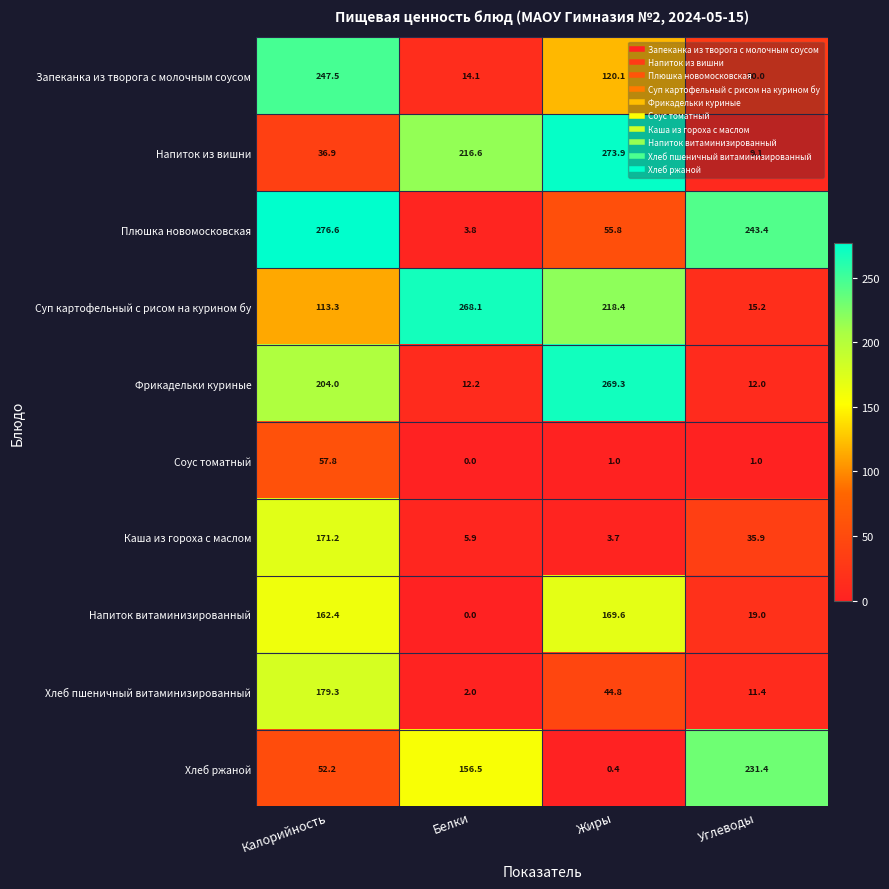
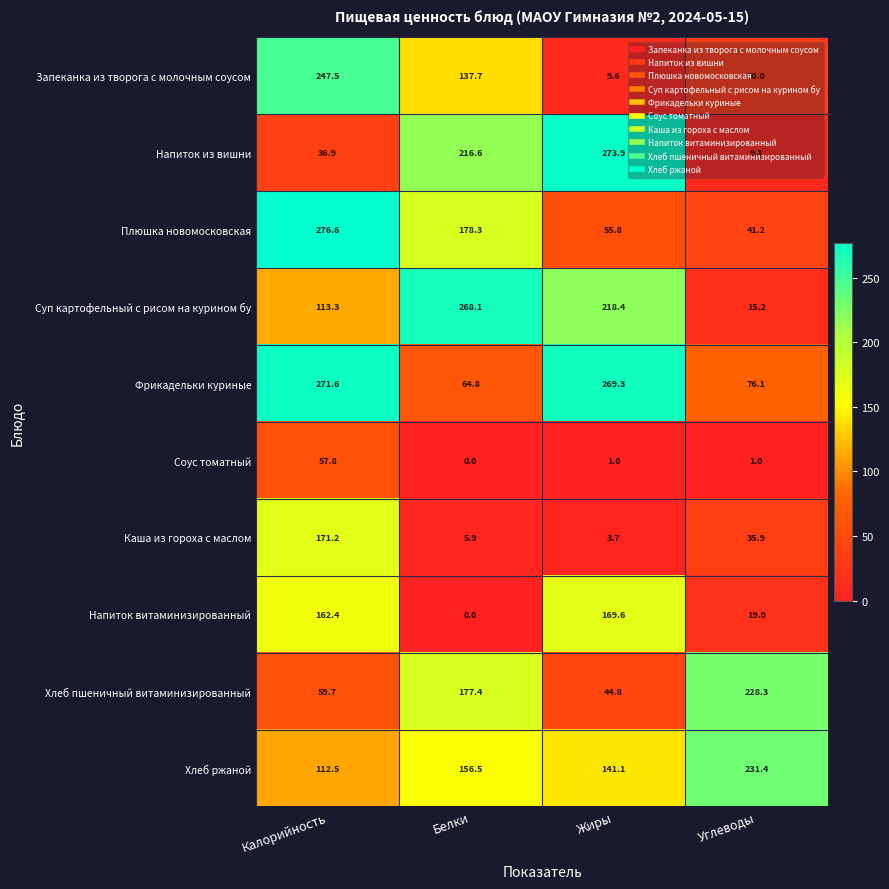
  {
    "Запеканка из творога с молочным соусом": {
      "Калорийность": 247.5,
-     "Белки": 14.1,
-     "Жиры": 120.1
+     "Белки": 137.7,
+     "Жиры": 9.6
    },
    "Напиток из вишни": {
      "Калорийность": 36.9,
      "Белки": 216.6,
      "Жиры": 273.9
    },
    "Плюшка новомосковская": {
      "Калорийность": 276.6,
-     "Белки": 3.8,
+     "Белки": 178.3,
      "Жиры": 55.8,
-     "Углеводы": 243.4
+     "Углеводы": 41.2
    },
    "Суп картофельный с рисом на курином бу": {
      "Калорийность": 113.3,
      "Белки": 268.1,
      "Жиры": 218.4,
      "Углеводы": 15.2
    },
    "Фрикадельки куриные": {
-     "Калорийность": 204.0,
-     "Белки": 12.2,
+     "Калорийность": 271.6,
+     "Белки": 64.8,
      "Жиры": 269.3,
-     "Углеводы": 12.0
+     "Углеводы": 76.1
    },
    "Соус томатный": {
      "Калорийность": 57.8,
      "Белки": 0.0,
      "Жиры": 1.0,
      "Углеводы": 1.0
    },
    "Каша из гороха с маслом": {
      "Калорийность": 171.2,
      "Белки": 5.9,
      "Жиры": 3.7,
      "Углеводы": 35.9
    },
    "Напиток витаминизированный": {
      "Калорийность": 162.4,
      "Белки": 0.0,
      "Жиры": 169.6,
      "Углеводы": 19.0
    },
    "Хлеб пшеничный витаминизированный": {
-     "Калорийность": 179.3,
-     "Белки": 2.0,
+     "Калорийность": 59.7,
+     "Белки": 177.4,
      "Жиры": 44.8,
-     "Углеводы": 11.4
+     "Углеводы": 228.3
    },
    "Хлеб ржаной": {
-     "Калорийность": 52.2,
+     "Калорийность": 112.5,
      "Белки": 156.5,
-     "Жиры": 0.4,
+     "Жиры": 141.1,
      "Углеводы": 231.4
    }
  }
